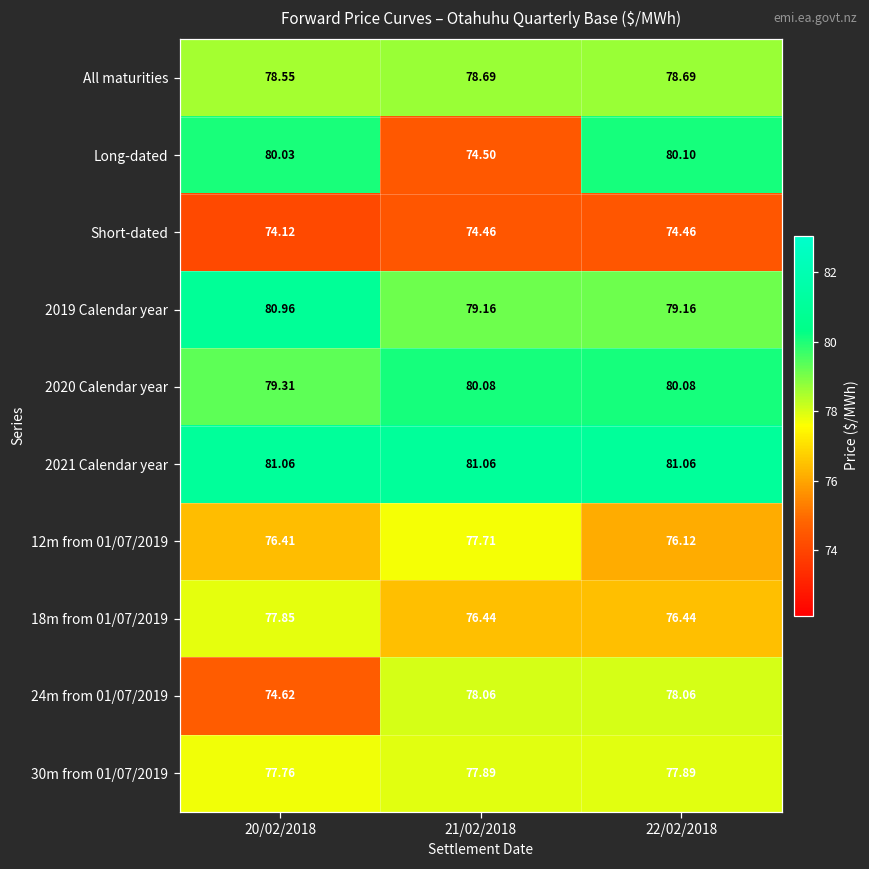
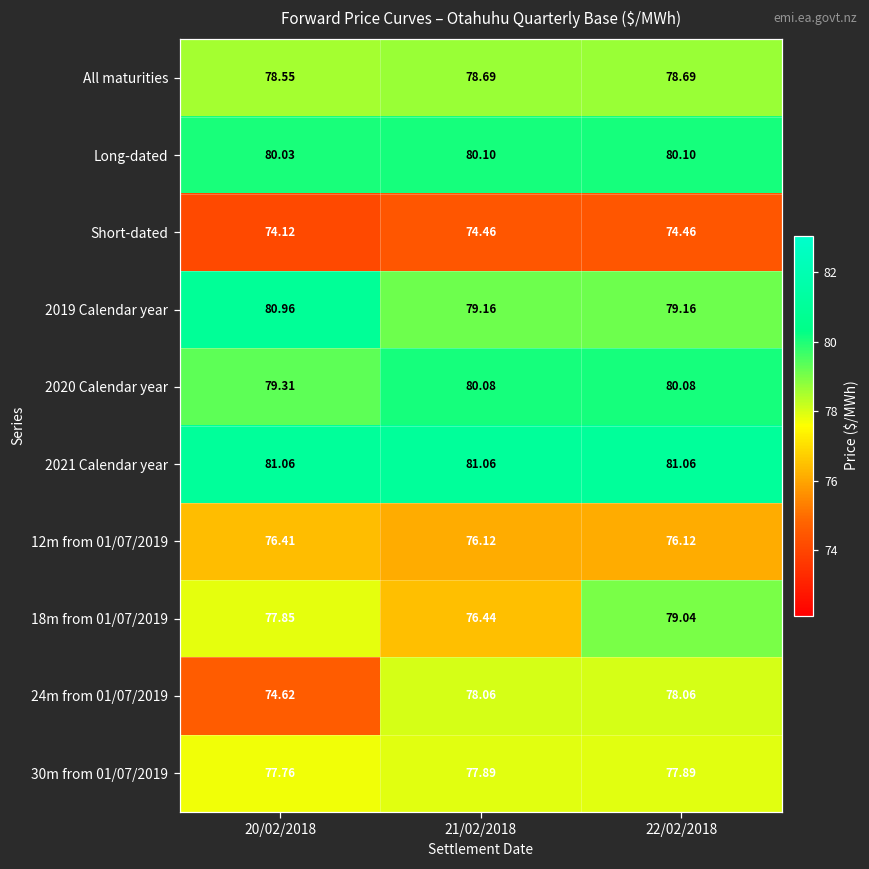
  {
    "All maturities": {
      "20/02/2018": 78.55,
      "21/02/2018": 78.69,
      "22/02/2018": 78.69
    },
    "Long-dated": {
      "20/02/2018": 80.03,
-     "21/02/2018": 74.50,
+     "21/02/2018": 80.10,
      "22/02/2018": 80.10
    },
    "Short-dated": {
      "20/02/2018": 74.12,
      "21/02/2018": 74.46,
      "22/02/2018": 74.46
    },
    "2019 Calendar year": {
      "20/02/2018": 80.96,
      "21/02/2018": 79.16,
      "22/02/2018": 79.16
    },
    "2020 Calendar year": {
      "20/02/2018": 79.31,
      "21/02/2018": 80.08,
      "22/02/2018": 80.08
    },
    "2021 Calendar year": {
      "20/02/2018": 81.06,
      "21/02/2018": 81.06,
      "22/02/2018": 81.06
    },
    "12m from 01/07/2019": {
      "20/02/2018": 76.41,
-     "21/02/2018": 77.71,
+     "21/02/2018": 76.12,
      "22/02/2018": 76.12
    },
    "18m from 01/07/2019": {
      "20/02/2018": 77.85,
      "21/02/2018": 76.44,
-     "22/02/2018": 76.44
+     "22/02/2018": 79.04
    },
    "24m from 01/07/2019": {
      "20/02/2018": 74.62,
      "21/02/2018": 78.06,
      "22/02/2018": 78.06
    },
    "30m from 01/07/2019": {
      "20/02/2018": 77.76,
      "21/02/2018": 77.89,
      "22/02/2018": 77.89
    }
  }
